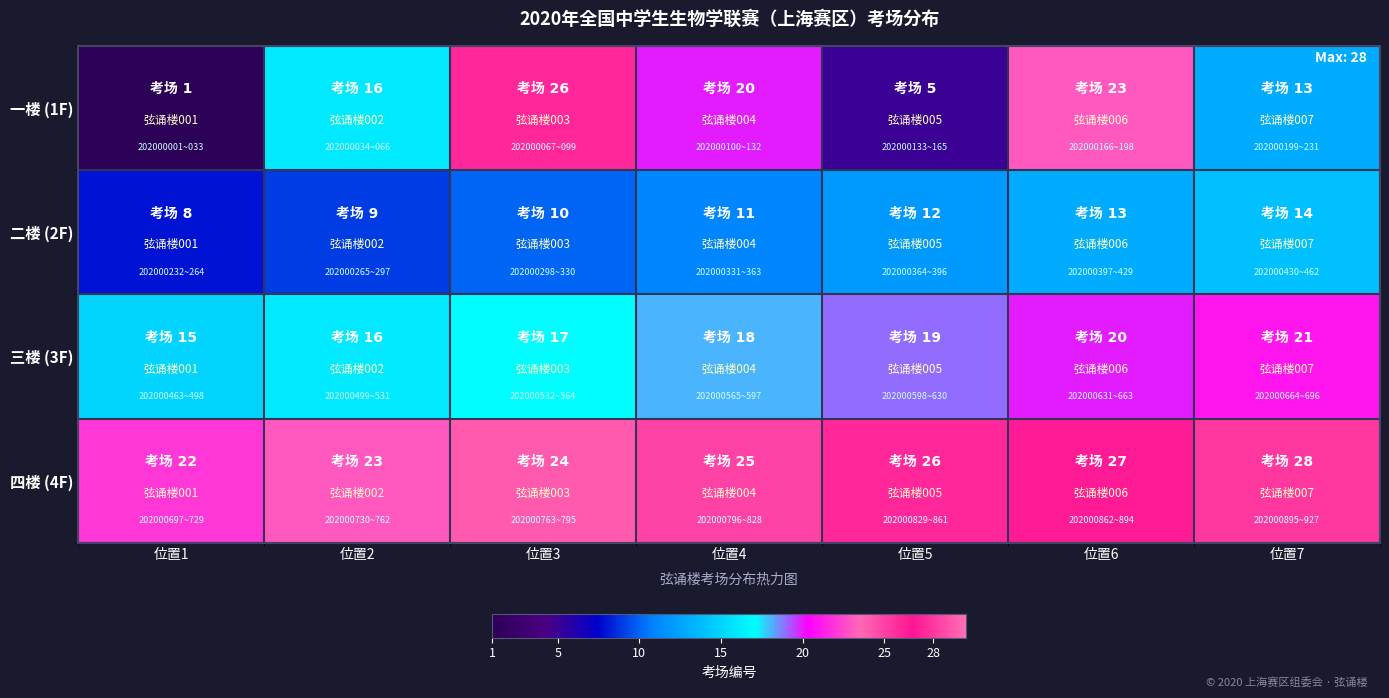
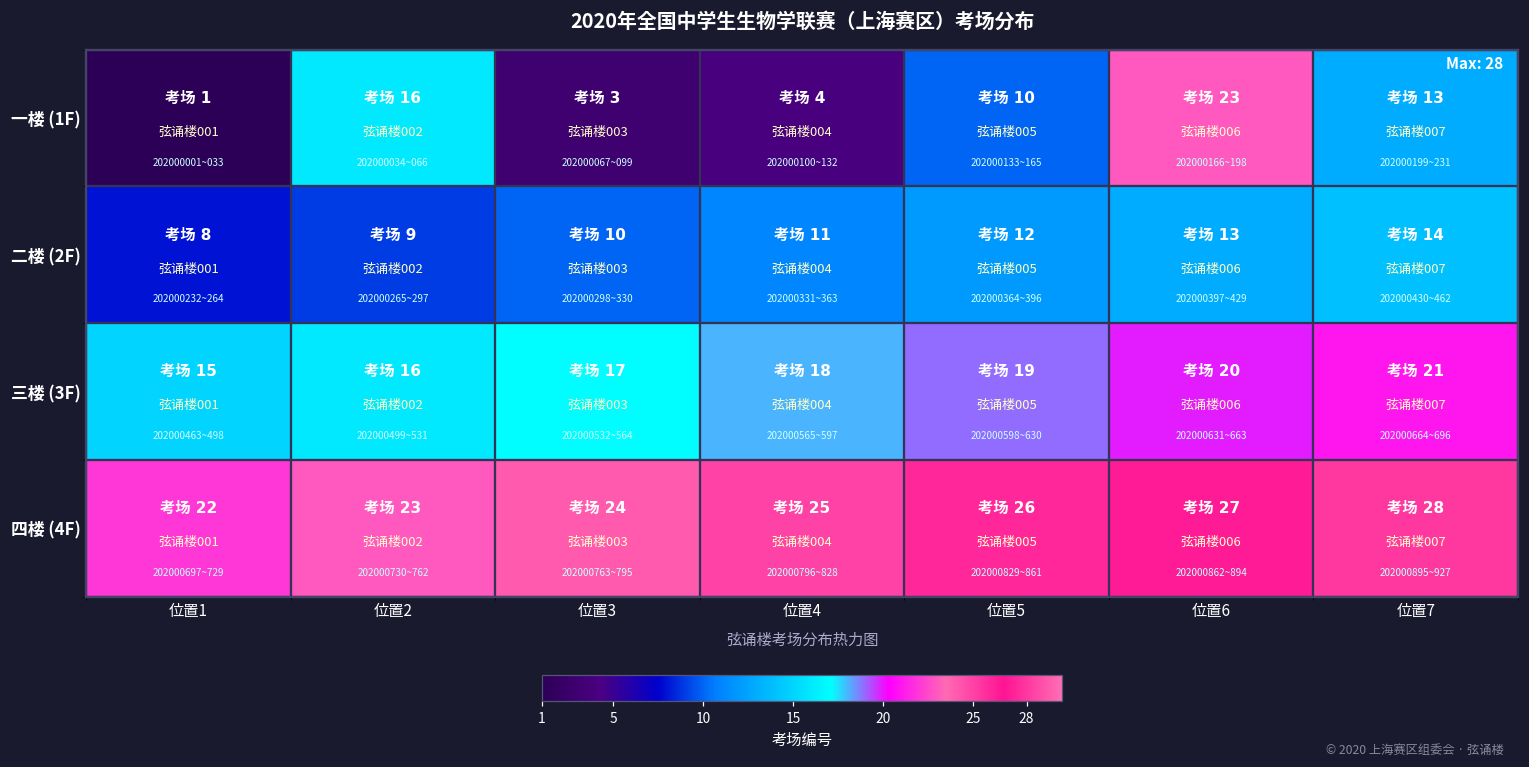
  {
    "一楼 (1F)": {
-     "位置3": 26,
-     "位置4": 20,
-     "位置5": 5
+     "位置3": 3,
+     "位置4": 4,
+     "位置5": 10
    }
  }
